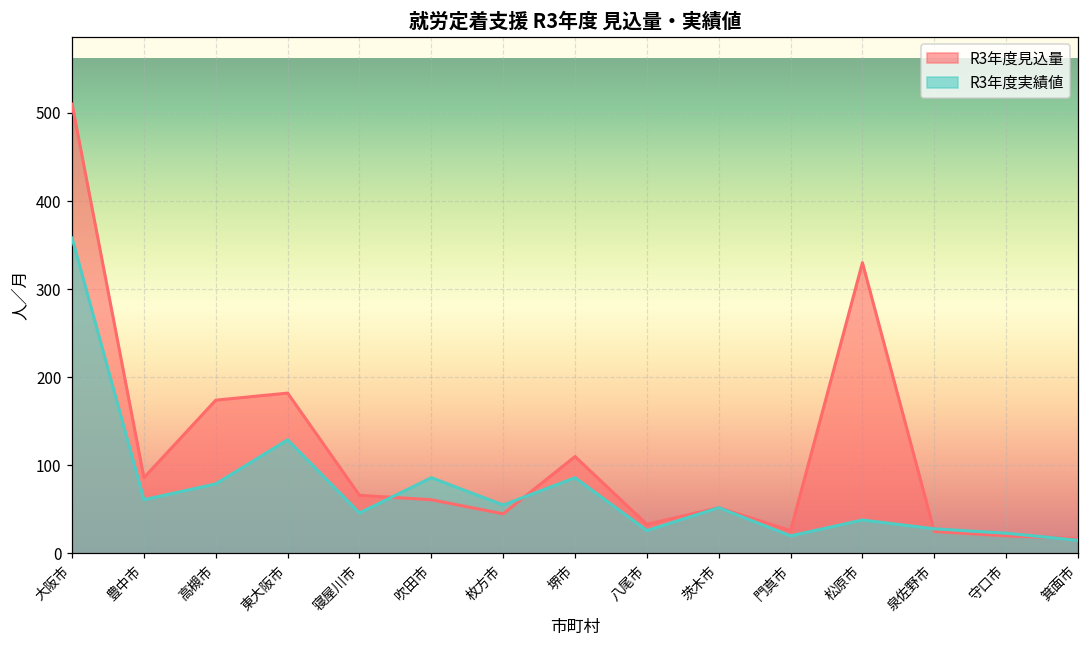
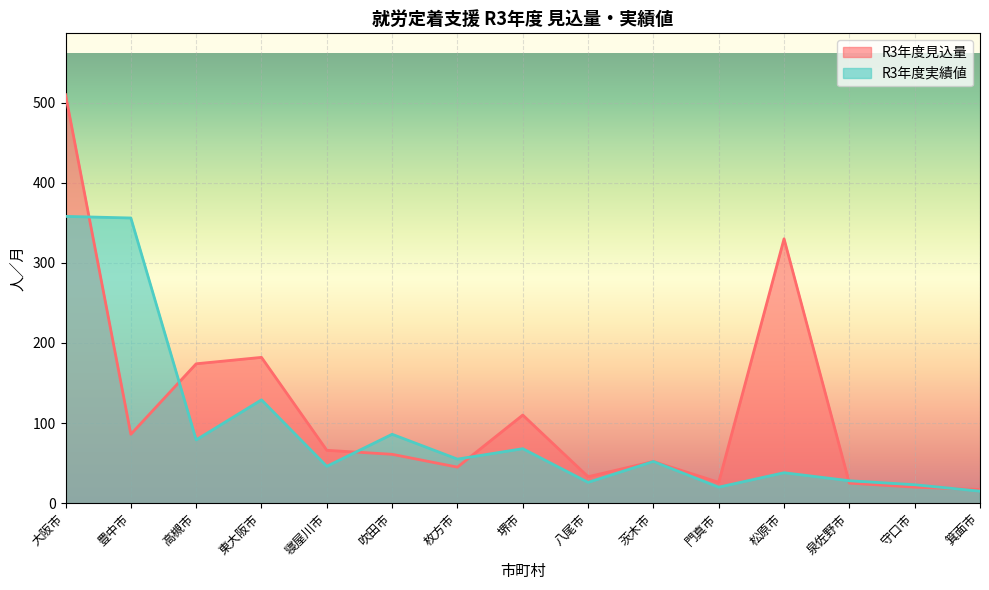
  {
    "R3年度見込量": {
      "大阪市": 510,
      "豊中市": 90,
      "高槻市": 170,
      "東大阪市": 180,
      "寝屋川市": 70,
      "吹田市": 60,
      "枚方市": 50,
      "堺市": 110,
      "八尾市": 30,
      "門真市": 30,
      "松原市": 330
    },
    "R3年度実績値": {
      "大阪市": 360,
-     "豊中市": 60,
+     "豊中市": 360,
      "高槻市": 80,
      "東大阪市": 130,
      "寝屋川市": 50,
      "吹田市": 90,
      "枚方市": 60,
-     "堺市": 90,
+     "堺市": 70,
      "八尾市": 30,
      "門真市": 20,
      "松原市": 40
    }
  }
